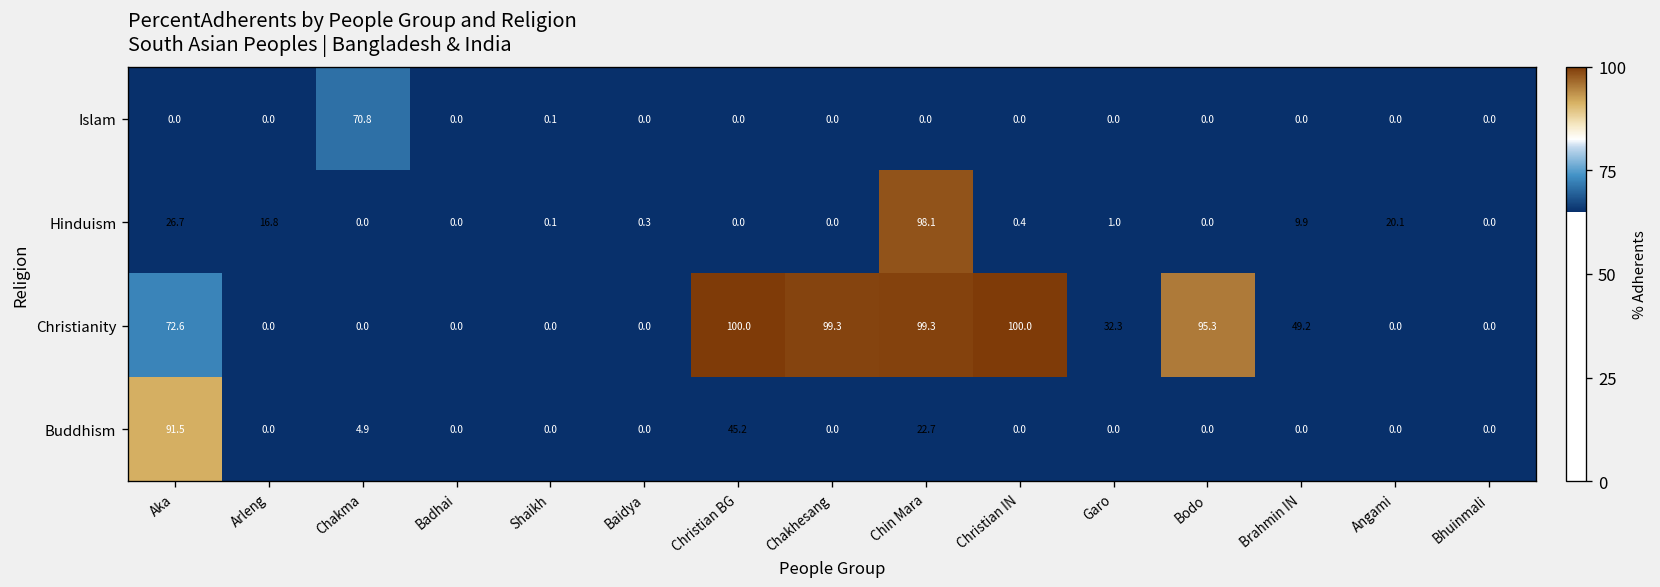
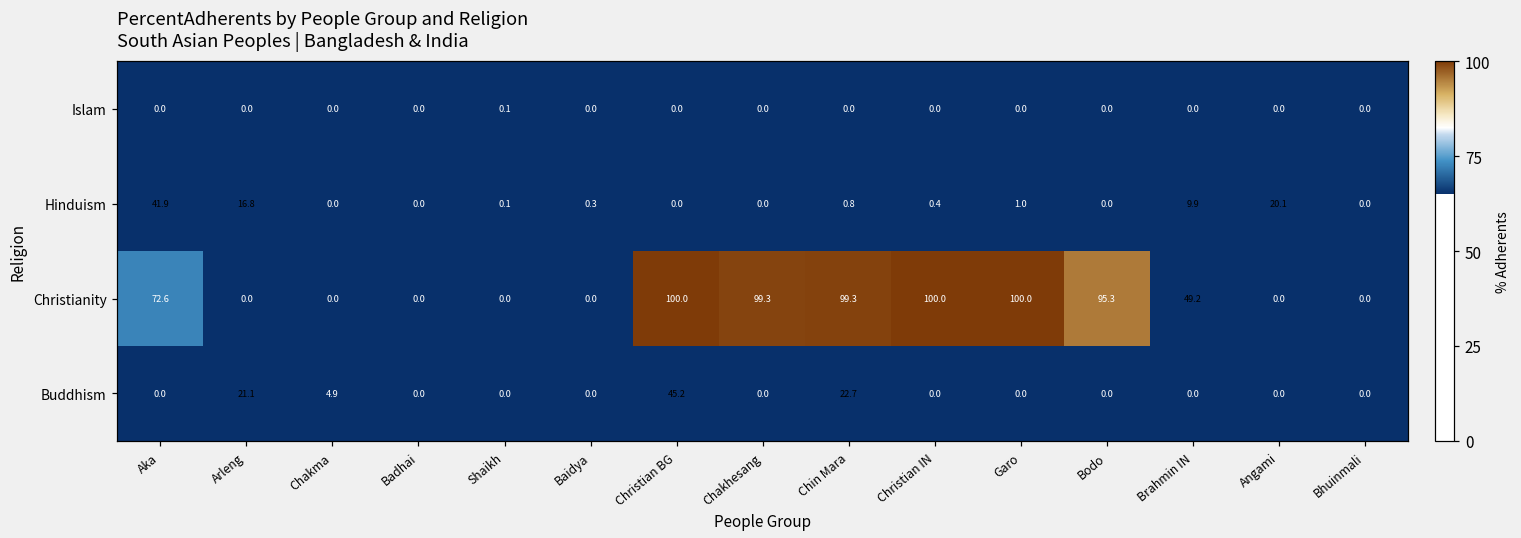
  {
    "Islam": {
      "Aka": 0.0,
      "Arleng": 0.0,
-     "Chakma": 70.8,
+     "Chakma": 0.0,
      "Badhai": 0.0,
      "Shaikh": 0.1,
      "Baidya": 0.0,
      "Christian BG": 0.0,
      "Chakhesang": 0.0,
      "Chin Mara": 0.0,
      "Christian IN": 0.0,
      "Garo": 0.0,
      "Bodo": 0.0,
      "Brahmin IN": 0.0,
      "Angami": 0.0,
      "Bhuinmali": 0.0
    },
    "Hinduism": {
-     "Aka": 26.7,
+     "Aka": 41.9,
      "Arleng": 16.8,
      "Chakma": 0.0,
      "Badhai": 0.0,
      "Shaikh": 0.1,
      "Baidya": 0.3,
      "Christian BG": 0.0,
      "Chakhesang": 0.0,
-     "Chin Mara": 98.1,
+     "Chin Mara": 0.8,
      "Christian IN": 0.4,
      "Garo": 1.0,
      "Bodo": 0.0,
      "Brahmin IN": 9.9,
      "Angami": 20.1,
      "Bhuinmali": 0.0
    },
    "Christianity": {
      "Aka": 72.6,
      "Arleng": 0.0,
      "Chakma": 0.0,
      "Badhai": 0.0,
      "Shaikh": 0.0,
      "Baidya": 0.0,
      "Christian BG": 100.0,
      "Chakhesang": 99.3,
      "Chin Mara": 99.3,
      "Christian IN": 100.0,
-     "Garo": 32.3,
+     "Garo": 100.0,
      "Bodo": 95.3,
      "Brahmin IN": 49.2,
      "Angami": 0.0,
      "Bhuinmali": 0.0
    },
    "Buddhism": {
-     "Aka": 91.5,
-     "Arleng": 0.0,
+     "Aka": 0.0,
+     "Arleng": 21.1,
      "Chakma": 4.9,
      "Badhai": 0.0,
      "Shaikh": 0.0,
      "Baidya": 0.0,
      "Christian BG": 45.2,
      "Chakhesang": 0.0,
      "Chin Mara": 22.7,
      "Christian IN": 0.0,
      "Garo": 0.0,
      "Bodo": 0.0,
      "Brahmin IN": 0.0,
      "Angami": 0.0,
      "Bhuinmali": 0.0
    }
  }
